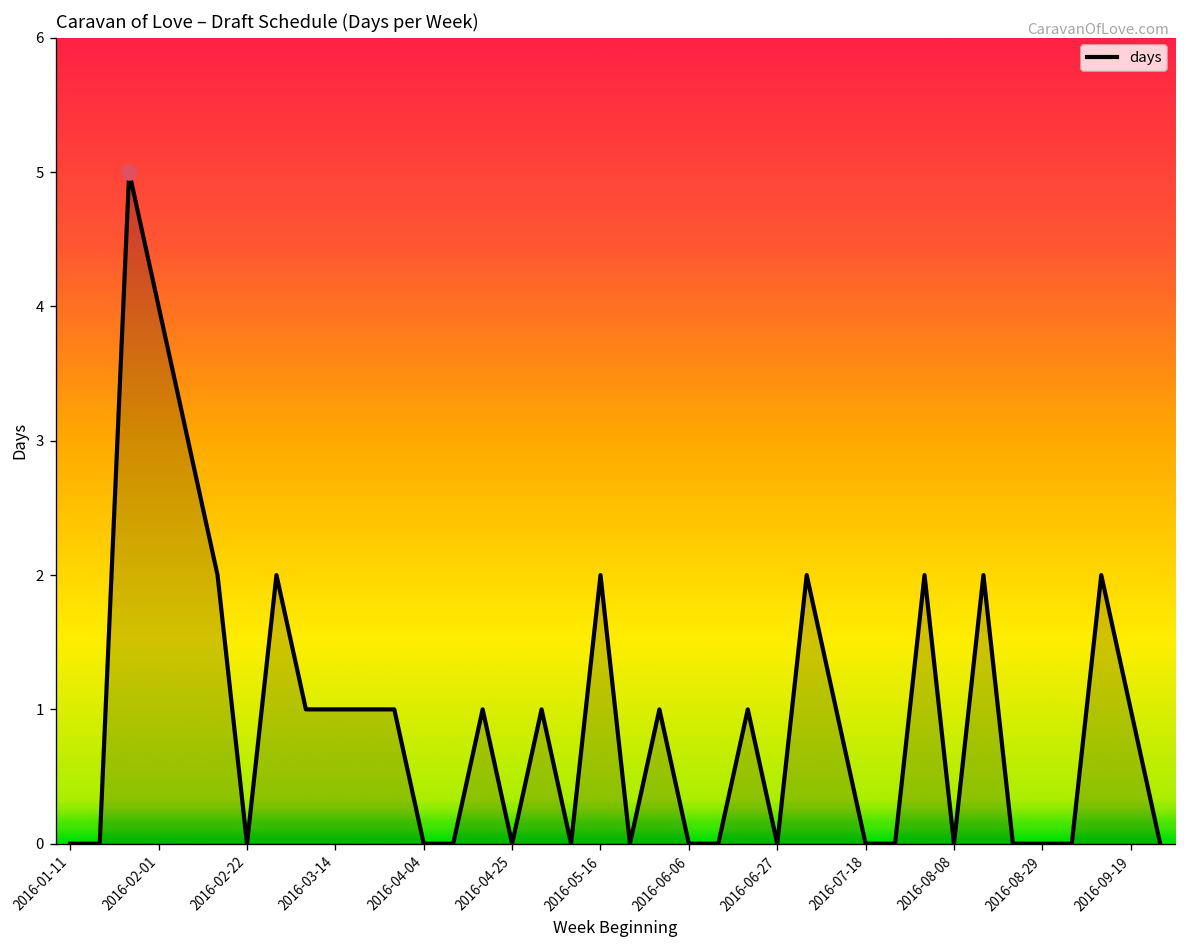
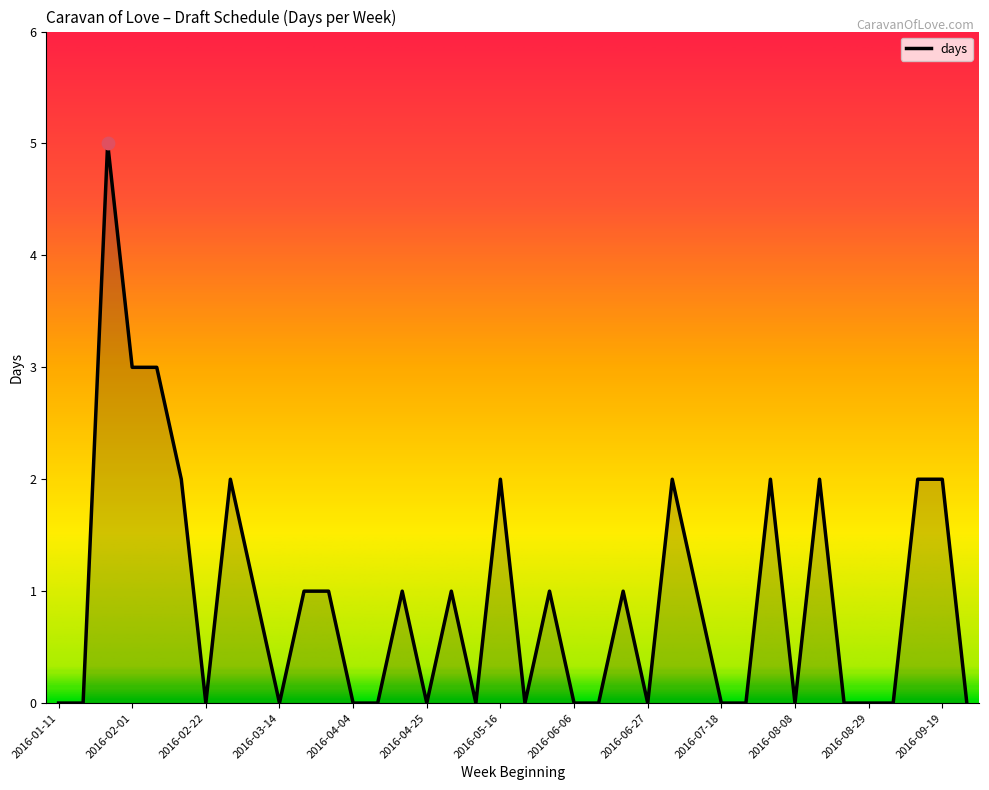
  {
    "days": {
      "2016-01-11": 0,
-     "2016-02-01": 4,
+     "2016-02-01": 3,
      "2016-02-22": 0,
-     "2016-03-14": 1,
+     "2016-03-14": 0,
      "2016-04-04": 0,
      "2016-04-25": 0,
      "2016-05-16": 2,
      "2016-06-06": 0,
      "2016-06-27": 0,
      "2016-07-18": 0,
      "2016-08-08": 0,
      "2016-08-29": 0,
-     "2016-09-19": 1
+     "2016-09-19": 2
    }
  }
